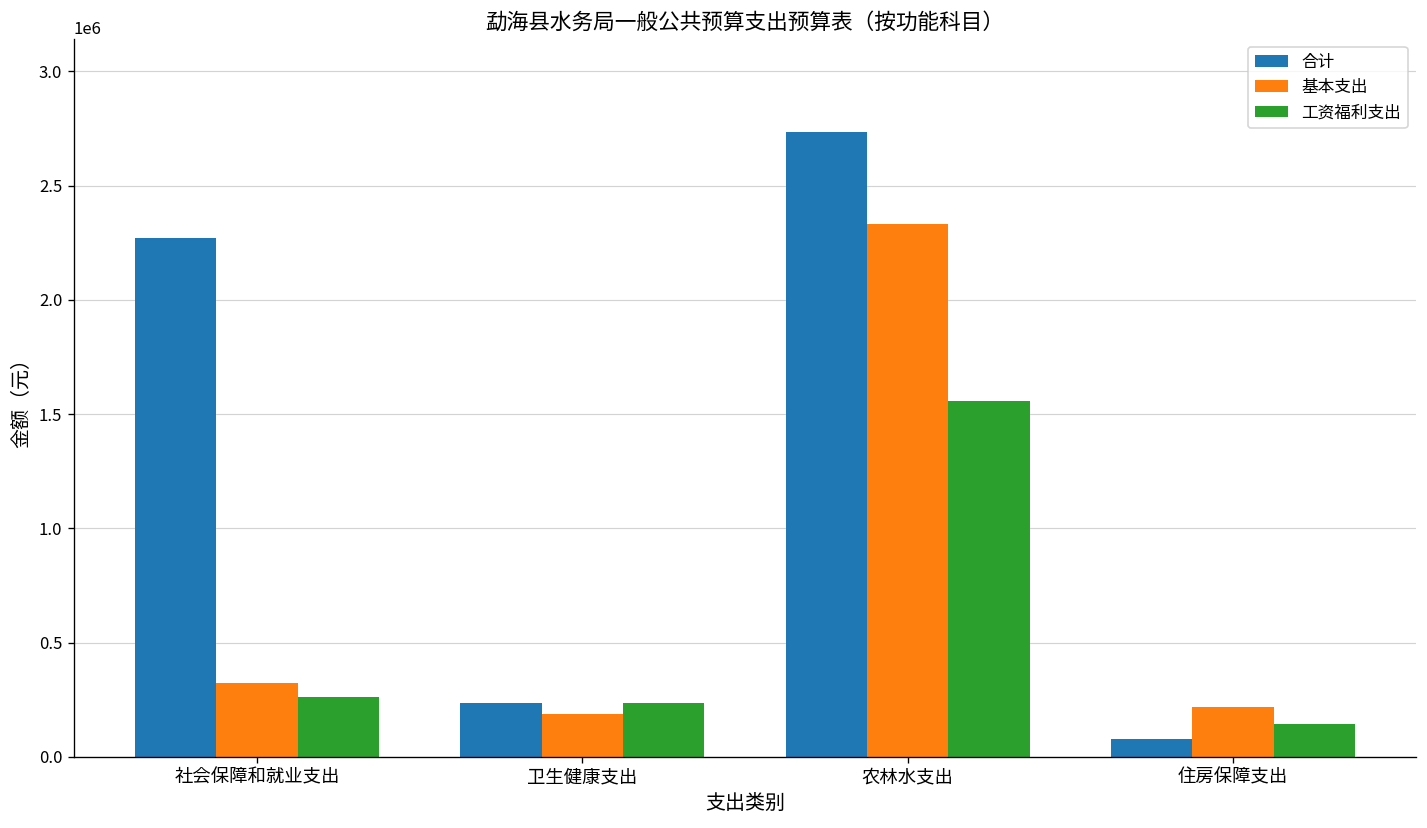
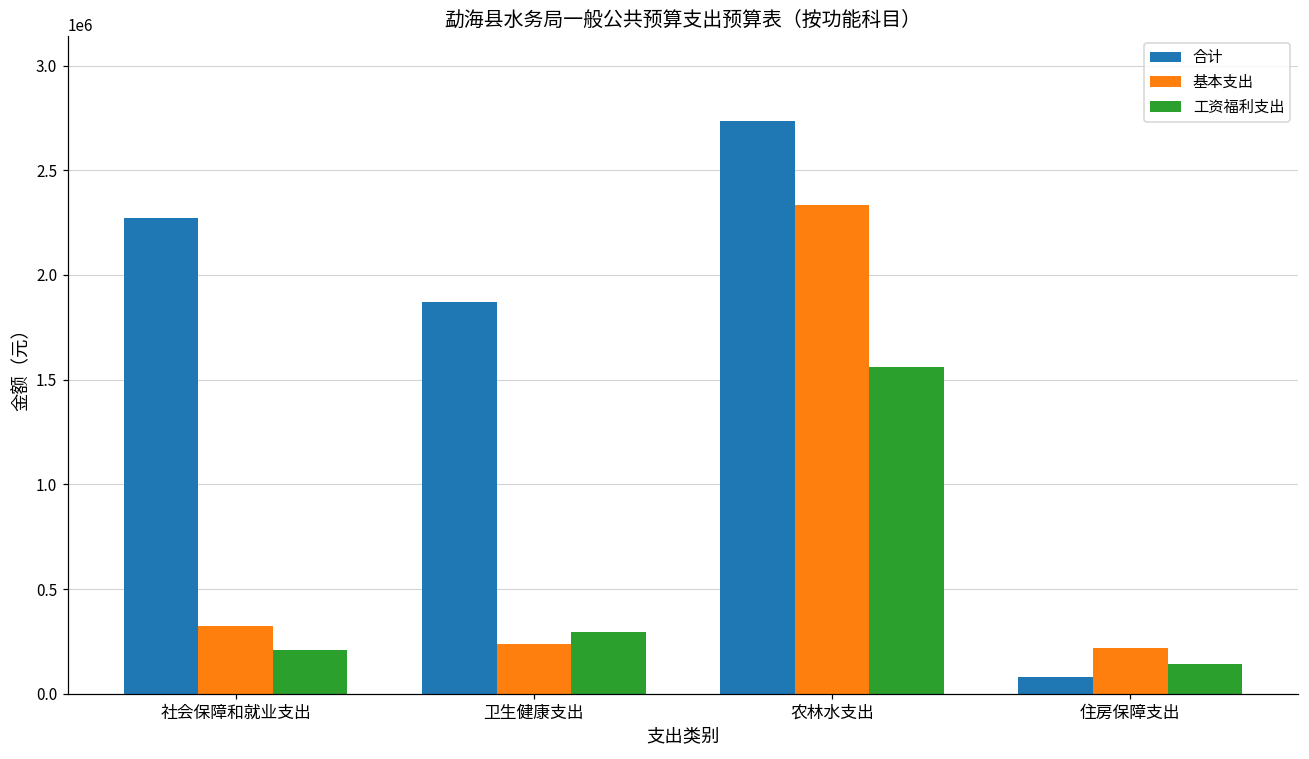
  {
    "合计": {
      "社会保障和就业支出": 2270000,
-     "卫生健康支出": 240000,
+     "卫生健康支出": 1870000,
      "农林水支出": 2730000,
      "住房保障支出": 80000
    },
    "基本支出": {
      "社会保障和就业支出": 320000,
-     "卫生健康支出": 190000,
+     "卫生健康支出": 240000,
      "农林水支出": 2330000,
      "住房保障支出": 220000
    },
    "工资福利支出": {
-     "社会保障和就业支出": 260000,
-     "卫生健康支出": 240000,
+     "社会保障和就业支出": 210000,
+     "卫生健康支出": 290000,
      "农林水支出": 1560000,
      "住房保障支出": 140000
    }
  }
